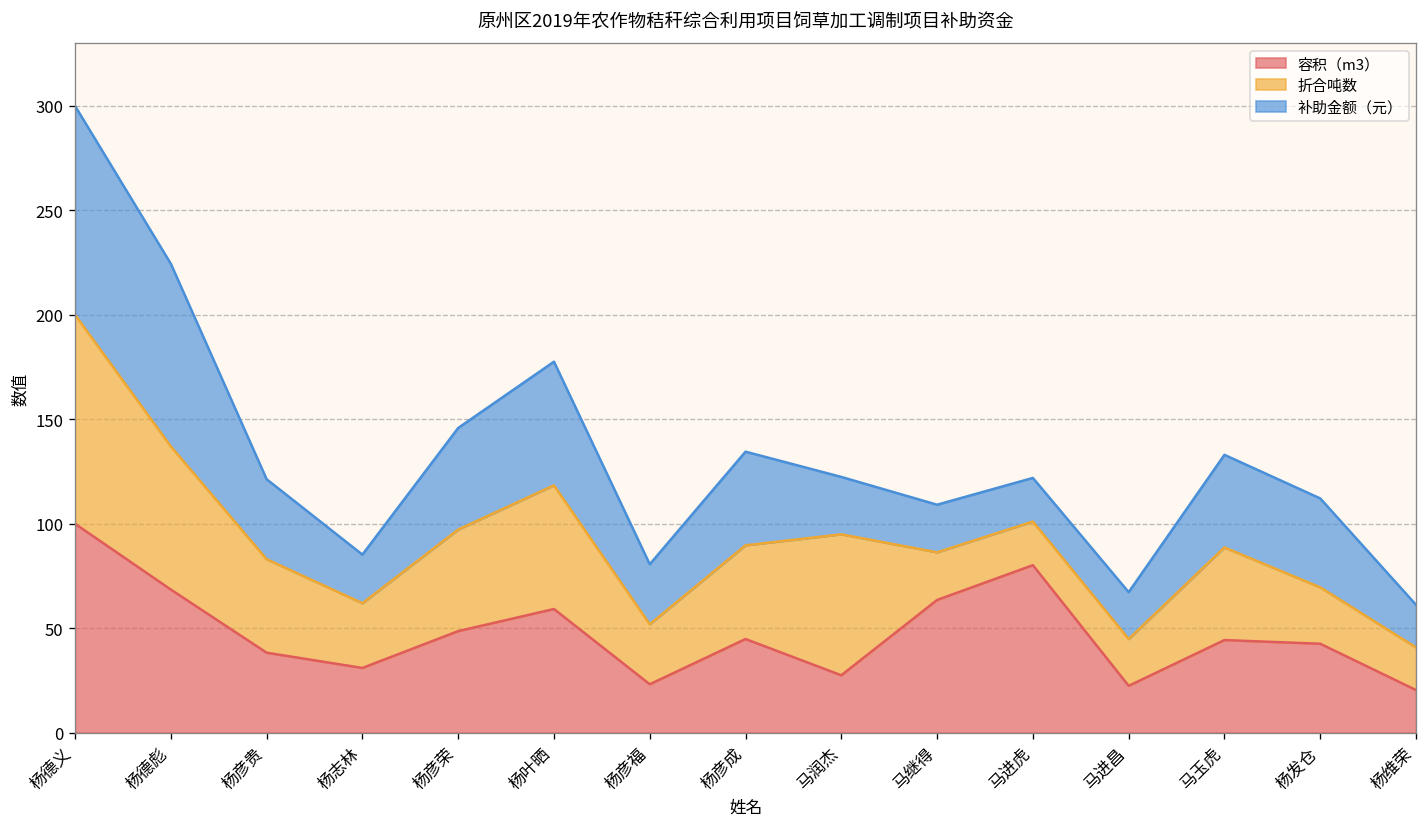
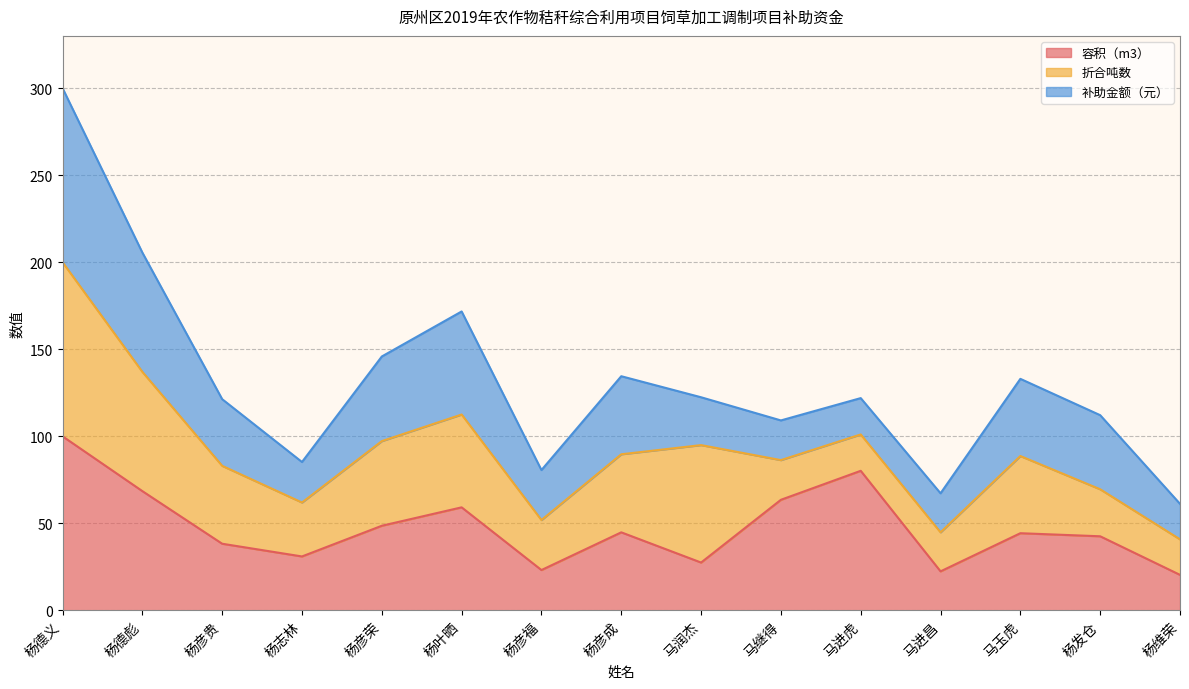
  {
    "容积（m3）": {
      "杨德义": 100,
      "杨德彪": 69,
      "杨彦贵": 38,
      "杨志林": 31,
      "杨彦荣": 49,
      "杨叶晒": 59,
      "杨彦福": 23,
      "杨彦成": 45,
      "马润杰": 27,
      "马继得": 64,
      "马进虎": 80,
      "马进昌": 22,
      "马玉虎": 44,
      "杨发仓": 43,
      "杨维荣": 20
    },
    "折合吨数": {
      "杨德义": 100,
      "杨德彪": 69,
      "杨彦贵": 45,
      "杨志林": 31,
      "杨彦荣": 49,
-     "杨叶晒": 59,
+     "杨叶晒": 53,
      "杨彦福": 29,
      "杨彦成": 45,
      "马润杰": 67,
      "马继得": 23,
      "马进虎": 21,
      "马进昌": 22,
      "马玉虎": 44,
      "杨发仓": 27,
      "杨维荣": 20
    },
    "补助金额（元）": {
      "杨德义": 100,
-     "杨德彪": 87,
+     "杨德彪": 69,
      "杨彦贵": 38,
      "杨志林": 23,
      "杨彦荣": 49,
      "杨叶晒": 59,
      "杨彦福": 29,
      "杨彦成": 45,
      "马润杰": 27,
      "马继得": 23,
      "马进虎": 21,
      "马进昌": 22,
      "马玉虎": 44,
      "杨发仓": 43,
      "杨维荣": 20
    }
  }
